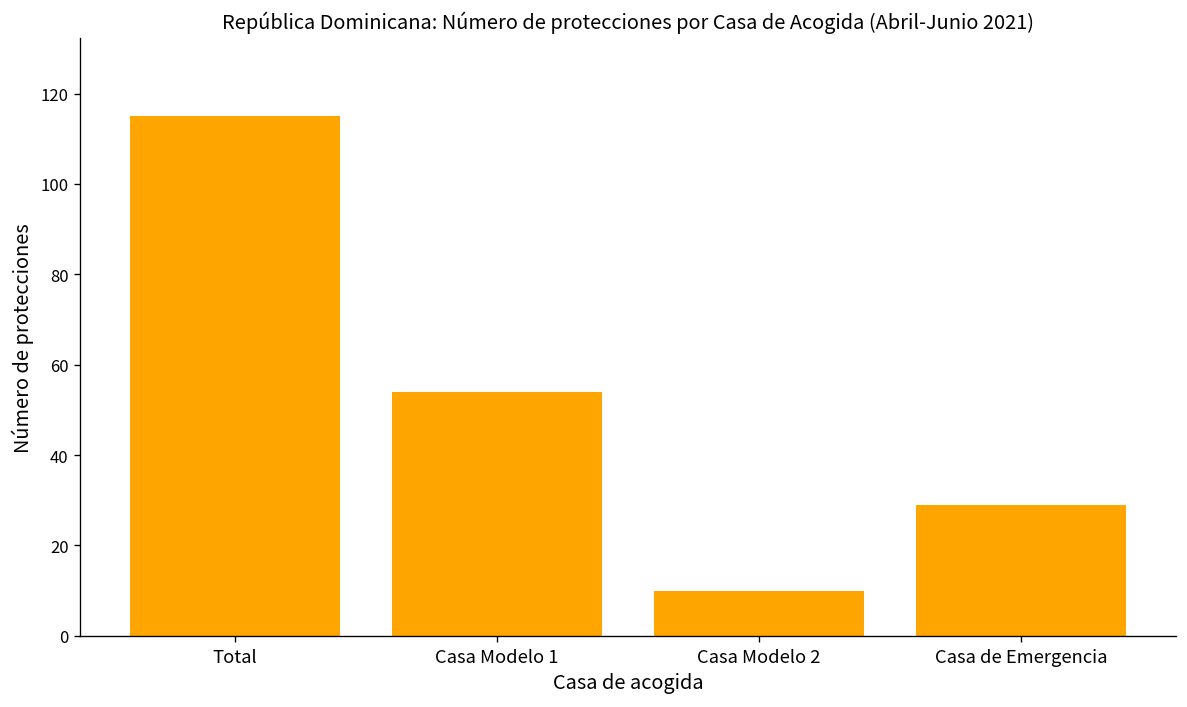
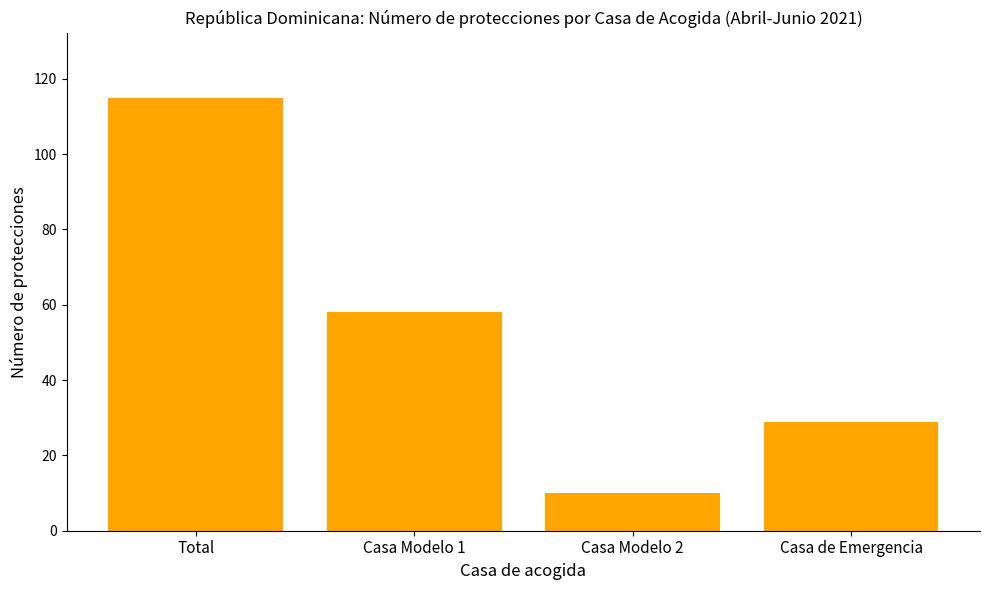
  {
    "Total": 115,
-   "Casa Modelo 1": 54,
+   "Casa Modelo 1": 58,
    "Casa Modelo 2": 10,
    "Casa de Emergencia": 29
  }
